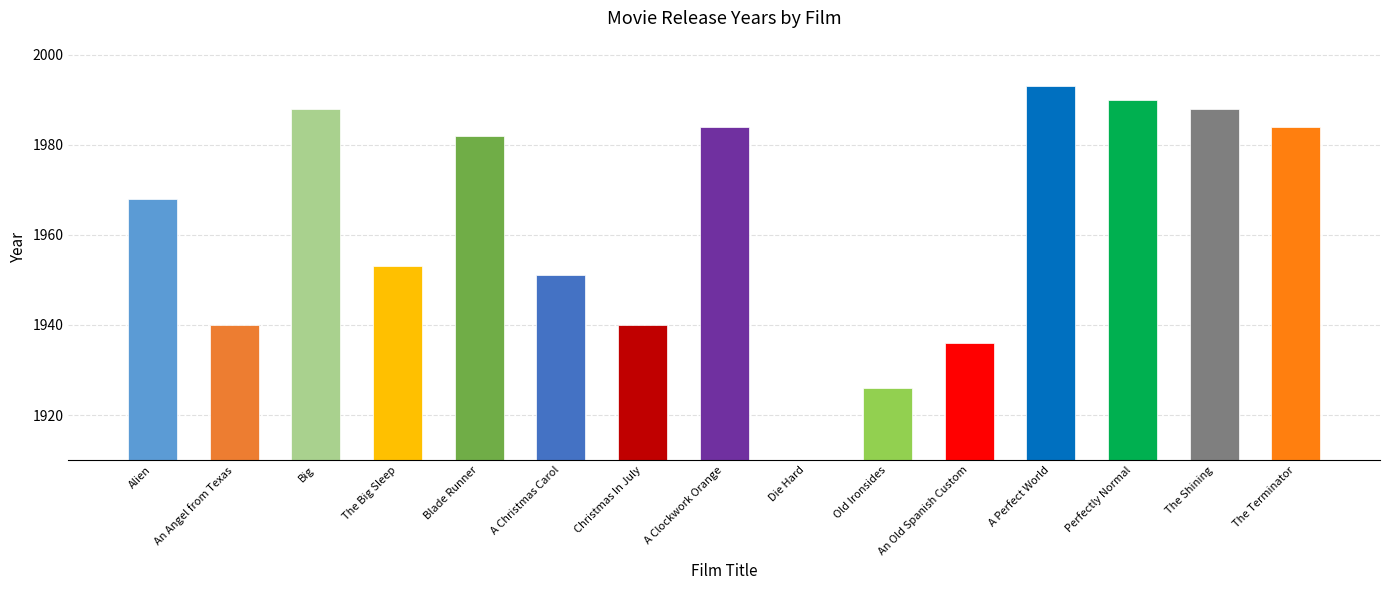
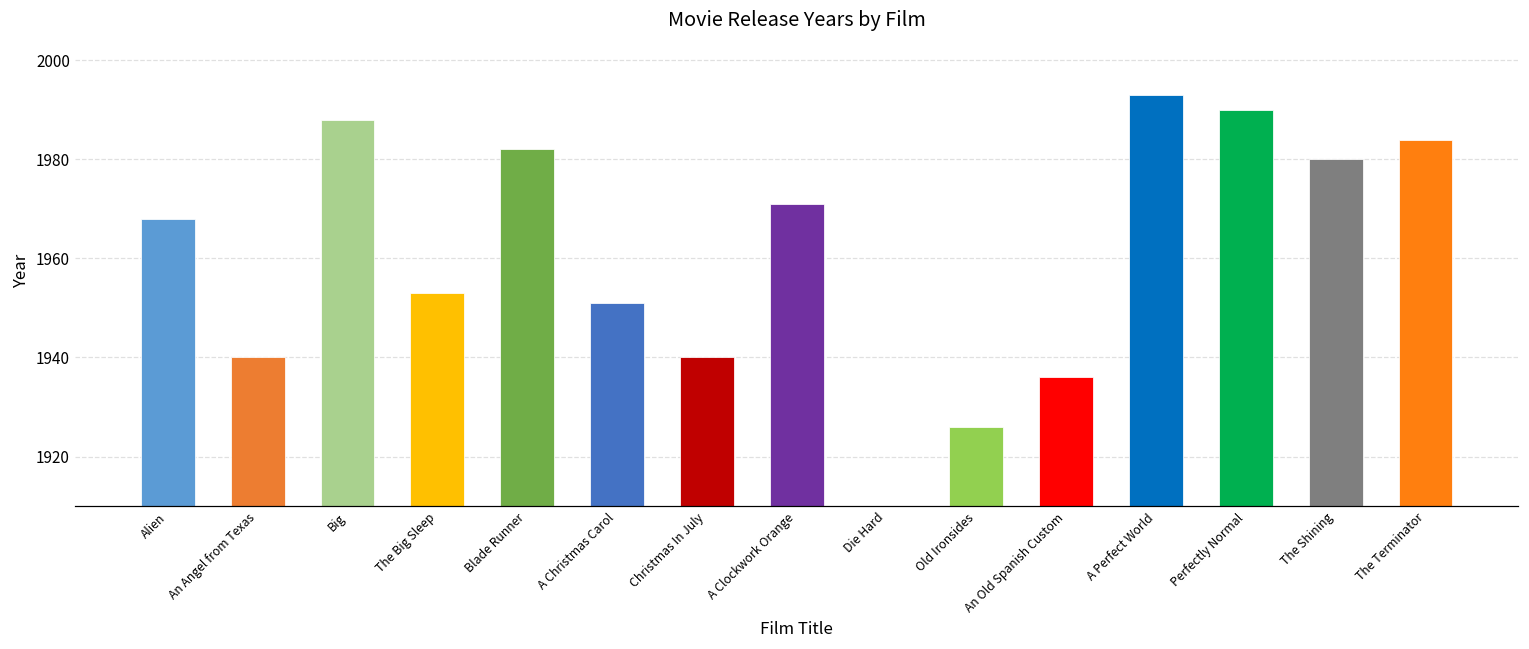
  {
    "Alien": 1968,
    "An Angel from Texas": 1940,
    "Big": 1988,
    "The Big Sleep": 1953,
    "Blade Runner": 1982,
    "A Christmas Carol": 1951,
    "Christmas In July": 1940,
-   "A Clockwork Orange": 1984,
+   "A Clockwork Orange": 1971,
    "Die Hard": 1910,
    "Old Ironsides": 1926,
    "An Old Spanish Custom": 1936,
    "A Perfect World": 1993,
    "Perfectly Normal": 1990,
-   "The Shining": 1988,
+   "The Shining": 1980,
    "The Terminator": 1984
  }
